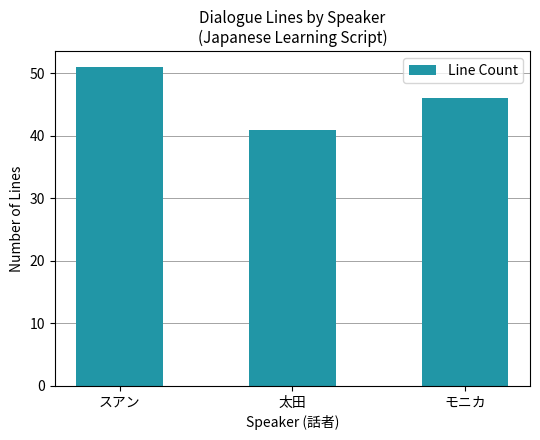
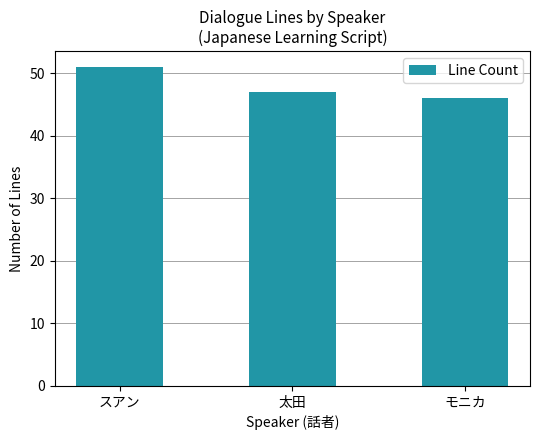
  {
    "スアン": 51,
-   "太田": 41,
+   "太田": 47,
    "モニカ": 46
  }
